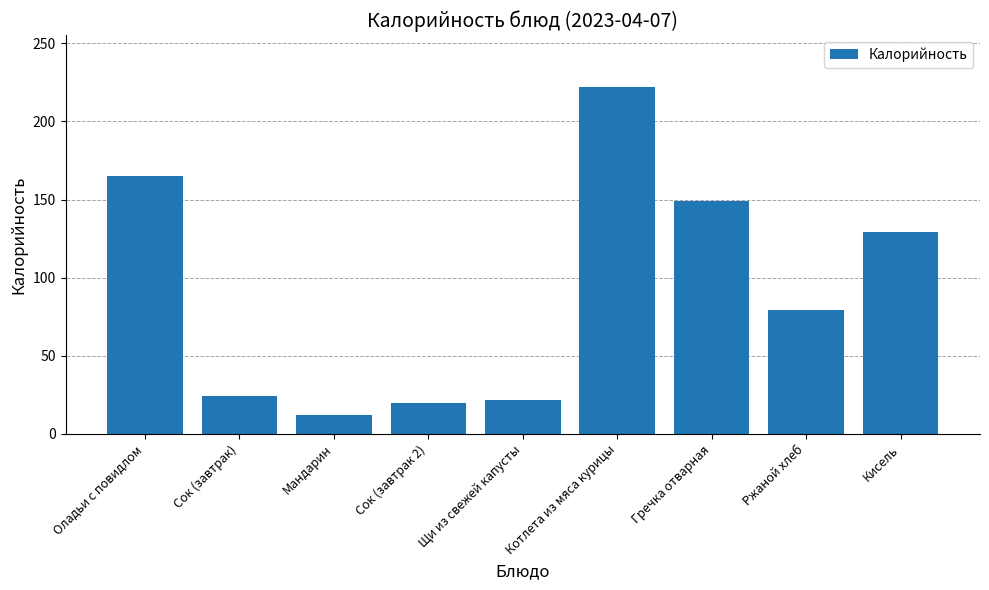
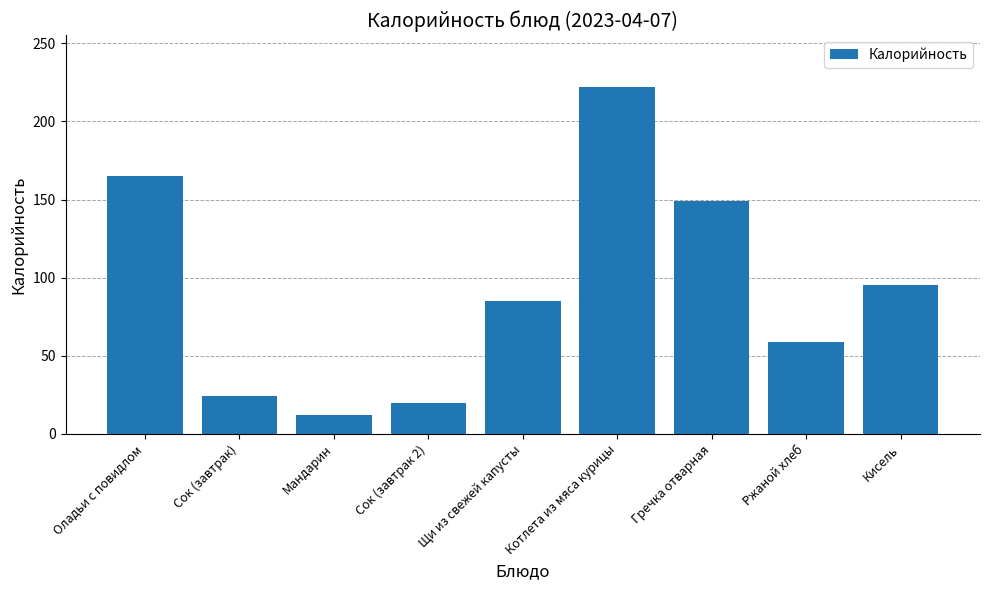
  {
    "Оладьи с повидлом": 165,
    "Сок (завтрак)": 24,
    "Мандарин": 12,
    "Сок (завтрак 2)": 20,
-   "Щи из свежей капусты": 22,
+   "Щи из свежей капусты": 85,
    "Котлета из мяса курицы": 222,
    "Гречка отварная": 149,
-   "Ржаной хлеб": 79,
-   "Кисель": 129
+   "Ржаной хлеб": 59,
+   "Кисель": 95
  }
